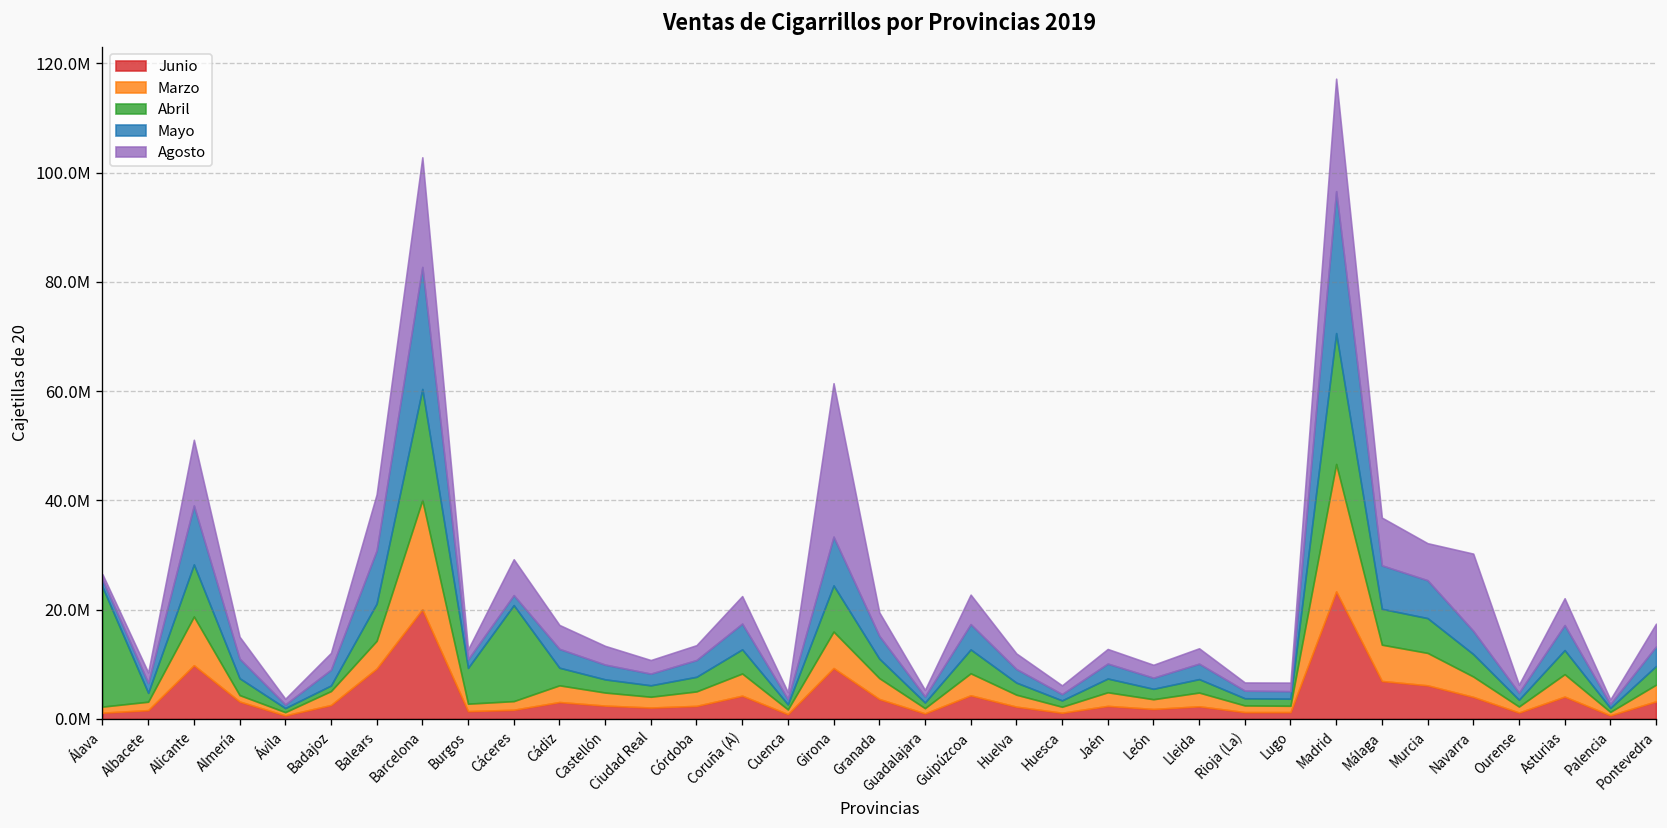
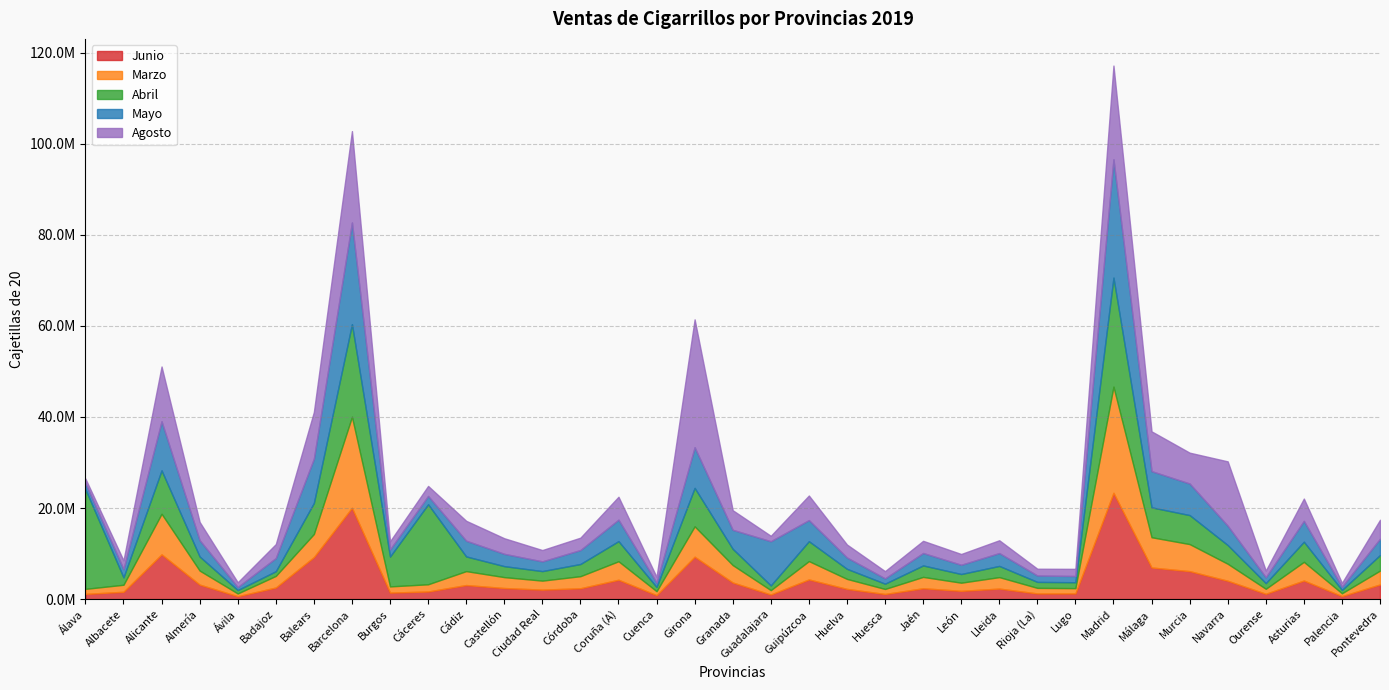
  {
    "Junio": {
      "Álava": 1000000,
      "Albacete": 2000000,
      "Alicante": 10000000,
      "Almería": 3000000,
      "Ávila": 1000000,
      "Badajoz": 3000000,
      "Balears": 9000000,
      "Barcelona": 20000000,
      "Burgos": 1000000,
      "Cáceres": 2000000,
      "Cádiz": 3000000,
      "Castellón": 2000000,
      "Ciudad Real": 2000000,
      "Córdoba": 2000000,
      "Coruña (A)": 4000000,
      "Cuenca": 1000000,
      "Girona": 9000000,
      "Granada": 4000000,
      "Guadalajara": 1000000,
      "Guipúzcoa": 4000000,
      "Huelva": 2000000,
      "Huesca": 1000000,
      "Jaén": 2000000,
      "León": 2000000,
      "Lleida": 2000000,
      "Rioja (La)": 1000000,
      "Lugo": 1000000,
      "Madrid": 23000000,
      "Málaga": 7000000,
      "Murcia": 6000000,
      "Navarra": 4000000,
      "Ourense": 1000000,
      "Asturias": 4000000,
      "Palencia": 1000000,
      "Pontevedra": 3000000
    },
    "Marzo": {
      "Álava": 1000000,
      "Albacete": 2000000,
      "Alicante": 9000000,
-     "Almería": 1000000,
+     "Almería": 3000000,
      "Ávila": 1000000,
      "Badajoz": 3000000,
      "Balears": 5000000,
      "Barcelona": 20000000,
      "Burgos": 1000000,
      "Cáceres": 2000000,
      "Cádiz": 3000000,
      "Castellón": 2000000,
      "Ciudad Real": 2000000,
      "Córdoba": 3000000,
      "Coruña (A)": 4000000,
      "Cuenca": 1000000,
      "Girona": 7000000,
      "Granada": 4000000,
      "Guadalajara": 1000000,
      "Guipúzcoa": 4000000,
      "Huelva": 2000000,
      "Huesca": 1000000,
      "Jaén": 2000000,
      "León": 2000000,
      "Lleida": 3000000,
      "Rioja (La)": 1000000,
      "Lugo": 1000000,
      "Madrid": 23000000,
      "Málaga": 7000000,
      "Murcia": 6000000,
      "Navarra": 4000000,
      "Ourense": 1000000,
      "Asturias": 4000000,
      "Palencia": 1000000,
      "Pontevedra": 3000000
    },
    "Abril": {
      "Álava": 22000000,
      "Albacete": 2000000,
      "Alicante": 10000000,
      "Almería": 3000000,
      "Ávila": 1000000,
      "Badajoz": 1000000,
      "Balears": 7000000,
      "Barcelona": 20000000,
      "Burgos": 7000000,
      "Cáceres": 18000000,
      "Cádiz": 3000000,
      "Castellón": 2000000,
      "Ciudad Real": 2000000,
      "Córdoba": 3000000,
      "Coruña (A)": 4000000,
      "Cuenca": 1000000,
      "Girona": 8000000,
      "Granada": 4000000,
      "Guadalajara": 1000000,
      "Guipúzcoa": 4000000,
      "Huelva": 2000000,
      "Huesca": 1000000,
      "Jaén": 3000000,
      "León": 2000000,
      "Lleida": 2000000,
      "Rioja (La)": 1000000,
      "Lugo": 1000000,
      "Madrid": 24000000,
      "Málaga": 7000000,
      "Murcia": 6000000,
      "Navarra": 4000000,
      "Ourense": 1000000,
      "Asturias": 4000000,
      "Palencia": 1000000,
      "Pontevedra": 3000000
    },
    "Mayo": {
      "Álava": 1000000,
      "Albacete": 2000000,
      "Alicante": 11000000,
      "Almería": 4000000,
      "Ávila": 1000000,
      "Badajoz": 3000000,
      "Balears": 10000000,
      "Barcelona": 22000000,
      "Burgos": 2000000,
      "Cáceres": 2000000,
      "Cádiz": 3000000,
      "Castellón": 3000000,
      "Ciudad Real": 2000000,
      "Córdoba": 3000000,
      "Coruña (A)": 5000000,
      "Cuenca": 1000000,
      "Girona": 9000000,
      "Granada": 4000000,
-     "Guadalajara": 1000000,
+     "Guadalajara": 10000000,
      "Guipúzcoa": 5000000,
      "Huelva": 2000000,
      "Huesca": 1000000,
      "Jaén": 3000000,
      "León": 2000000,
      "Lleida": 3000000,
      "Rioja (La)": 1000000,
      "Lugo": 1000000,
      "Madrid": 26000000,
      "Málaga": 8000000,
      "Murcia": 7000000,
      "Navarra": 4000000,
      "Ourense": 1000000,
      "Asturias": 5000000,
      "Palencia": 1000000,
      "Pontevedra": 4000000
    },
    "Agosto": {
      "Álava": 1000000,
      "Albacete": 2000000,
      "Alicante": 12000000,
      "Almería": 4000000,
      "Ávila": 1000000,
      "Badajoz": 3000000,
      "Balears": 10000000,
      "Barcelona": 20000000,
      "Burgos": 2000000,
-     "Cáceres": 7000000,
+     "Cáceres": 2000000,
      "Cádiz": 4000000,
      "Castellón": 3000000,
      "Ciudad Real": 2000000,
      "Córdoba": 3000000,
      "Coruña (A)": 5000000,
      "Cuenca": 1000000,
      "Girona": 28000000,
      "Granada": 4000000,
      "Guadalajara": 1000000,
      "Guipúzcoa": 5000000,
      "Huelva": 3000000,
      "Huesca": 2000000,
      "Jaén": 3000000,
      "León": 2000000,
      "Lleida": 3000000,
      "Rioja (La)": 1000000,
      "Lugo": 2000000,
      "Madrid": 21000000,
      "Málaga": 9000000,
      "Murcia": 7000000,
      "Navarra": 14000000,
      "Ourense": 1000000,
      "Asturias": 5000000,
      "Palencia": 1000000,
      "Pontevedra": 4000000
    }
  }
